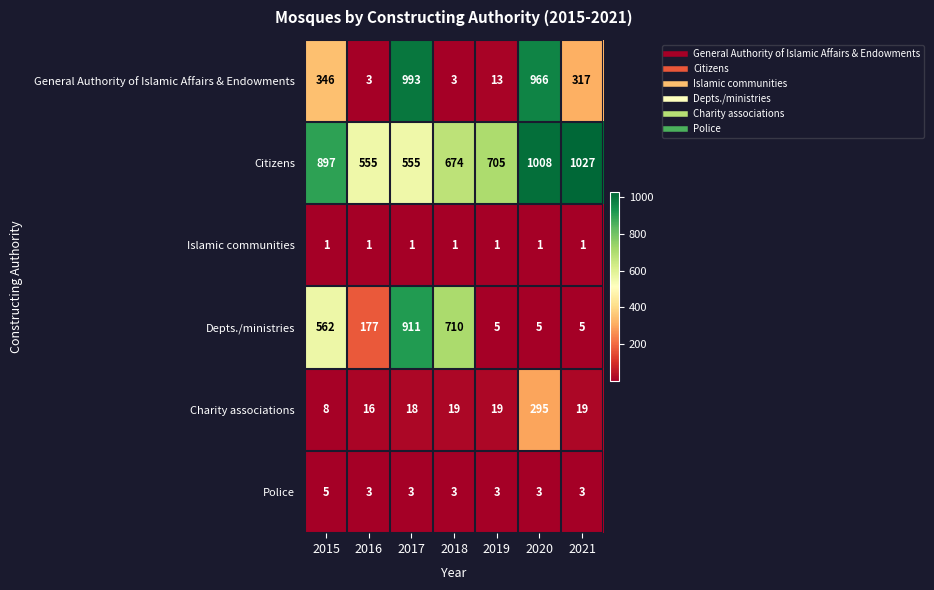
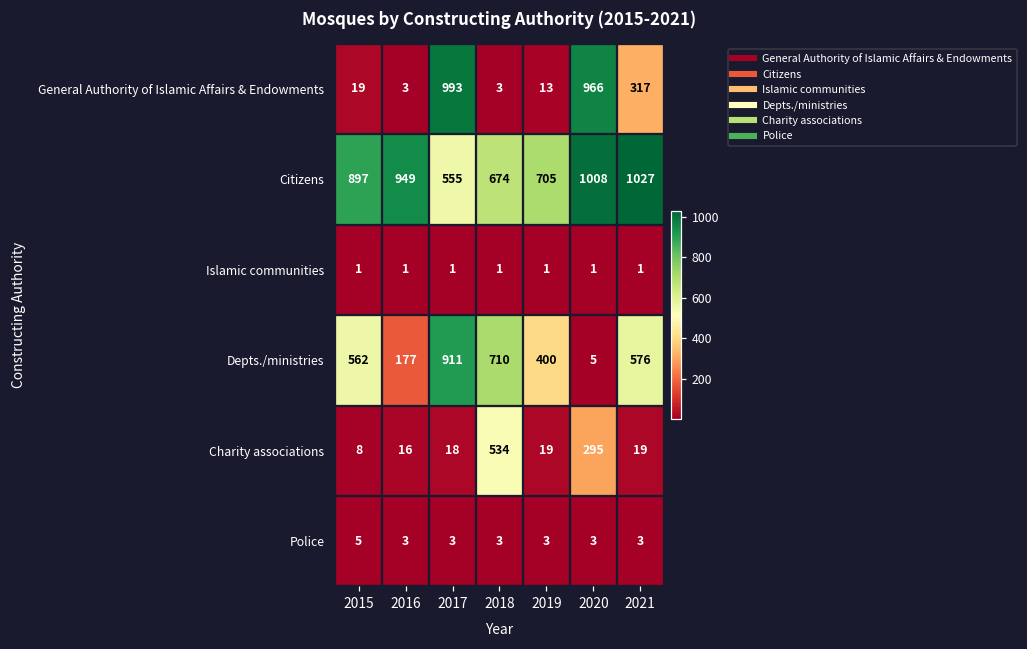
  {
    "General Authority of Islamic Affairs & Endowments": {
-     "2015": 346,
+     "2015": 19,
      "2016": 3,
      "2017": 993,
      "2018": 3,
      "2019": 13,
      "2020": 966,
      "2021": 317
    },
    "Citizens": {
      "2015": 897,
-     "2016": 555,
+     "2016": 949,
      "2017": 555,
      "2018": 674,
      "2019": 705,
      "2020": 1008,
      "2021": 1027
    },
    "Islamic communities": {
      "2015": 1,
      "2016": 1,
      "2017": 1,
      "2018": 1,
      "2019": 1,
      "2020": 1,
      "2021": 1
    },
    "Depts./ministries": {
      "2015": 562,
      "2016": 177,
      "2017": 911,
      "2018": 710,
-     "2019": 5,
+     "2019": 400,
      "2020": 5,
-     "2021": 5
+     "2021": 576
    },
    "Charity associations": {
      "2015": 8,
      "2016": 16,
      "2017": 18,
-     "2018": 19,
+     "2018": 534,
      "2019": 19,
      "2020": 295,
      "2021": 19
    },
    "Police": {
      "2015": 5,
      "2016": 3,
      "2017": 3,
      "2018": 3,
      "2019": 3,
      "2020": 3,
      "2021": 3
    }
  }
